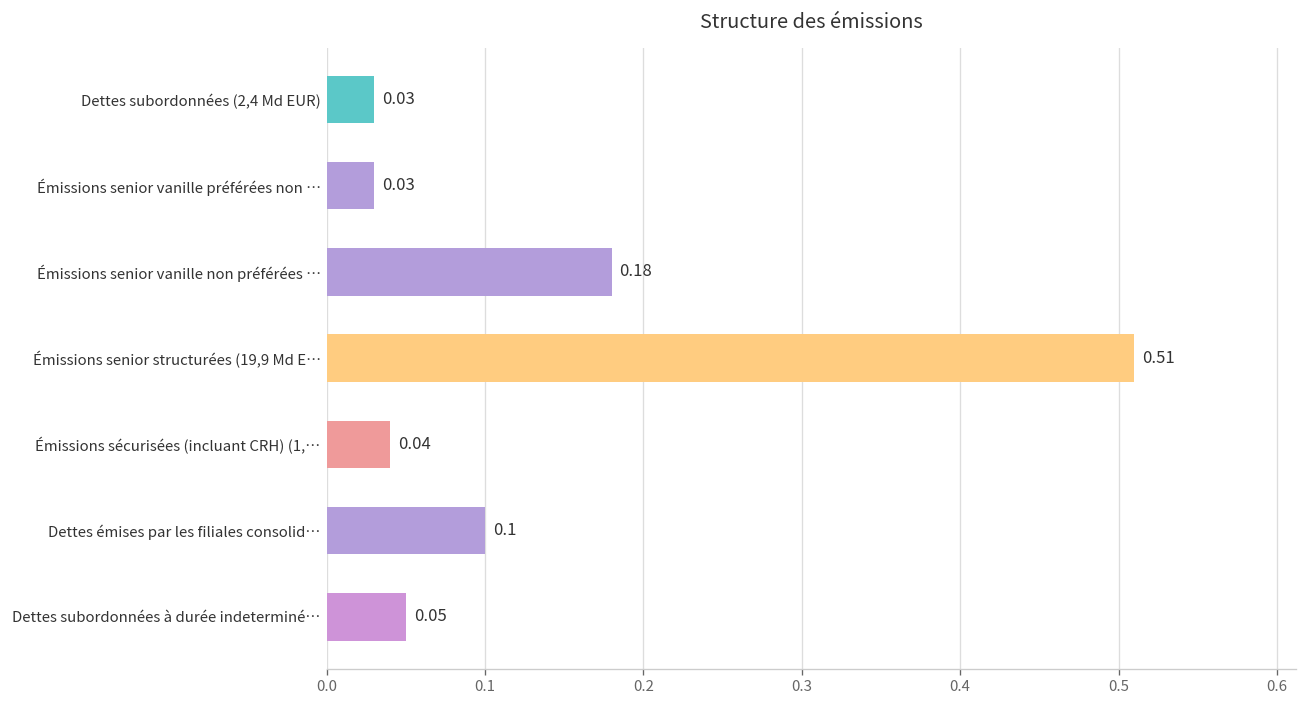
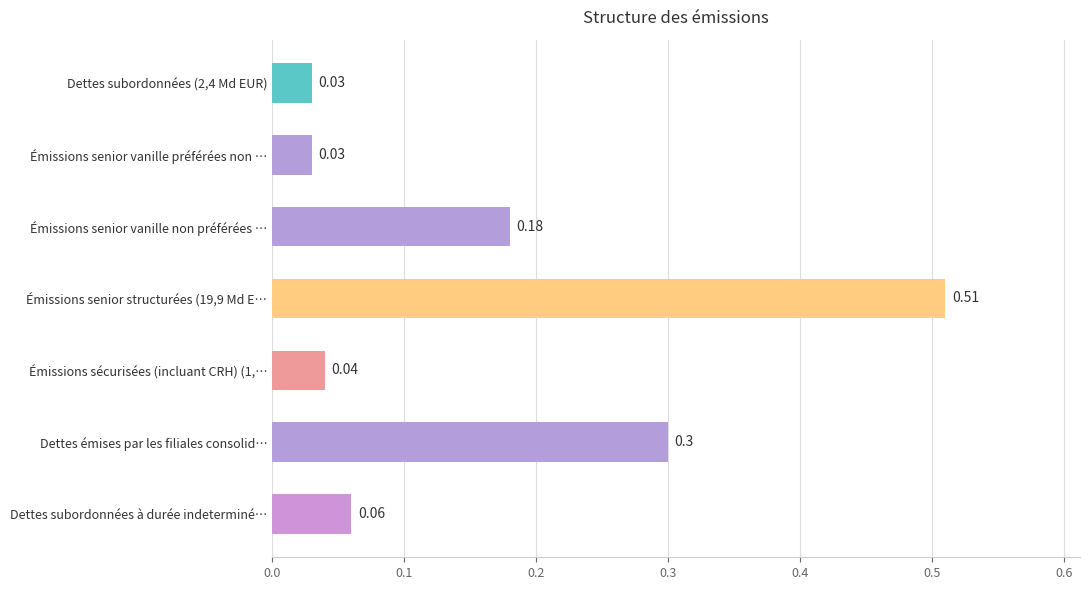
  {
    "Dettes subordonnées (2,4 Md EUR)": 0.03,
    "Émissions senior vanille préférées non …": 0.03,
    "Émissions senior vanille non préférées …": 0.18,
    "Émissions senior structurées (19,9 Md E…": 0.51,
    "Émissions sécurisées (incluant CRH) (1,…": 0.04,
-   "Dettes émises par les filiales consolid…": 0.1,
-   "Dettes subordonnées à durée indeterminé…": 0.05
+   "Dettes émises par les filiales consolid…": 0.3,
+   "Dettes subordonnées à durée indeterminé…": 0.06
  }
